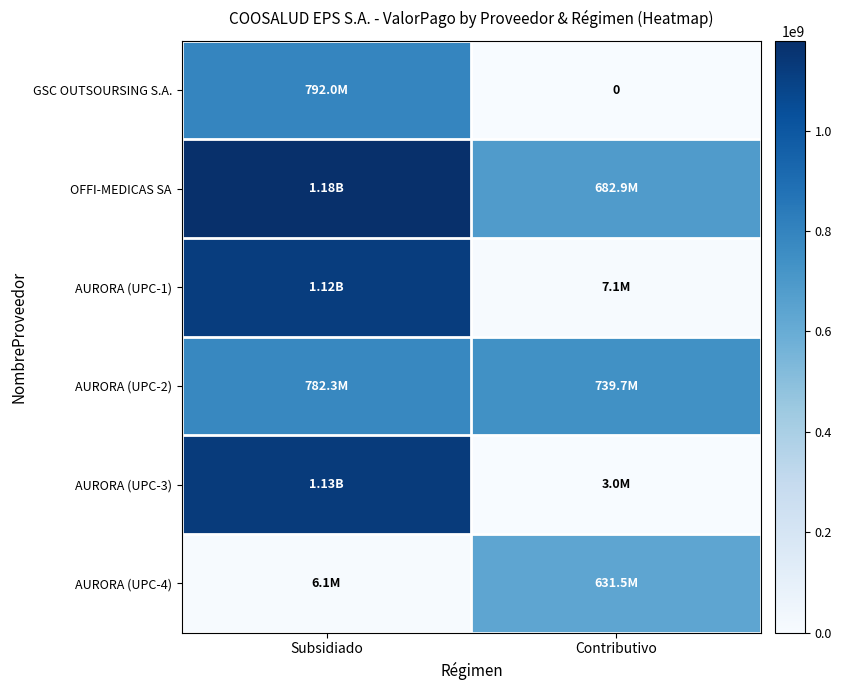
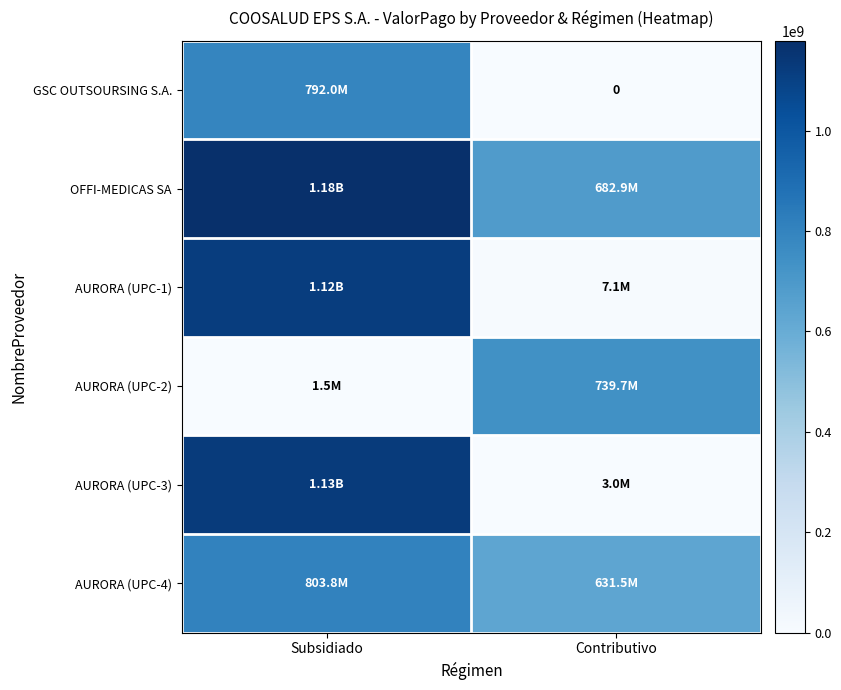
  {
    "GSC OUTSOURSING S.A.": {
      "Subsidiado": "792.0M",
      "Contributivo": "0"
    },
    "OFFI-MEDICAS SA": {
      "Subsidiado": "1.18B",
      "Contributivo": "682.9M"
    },
    "AURORA (UPC-1)": {
      "Subsidiado": "1.12B",
      "Contributivo": "7.1M"
    },
    "AURORA (UPC-2)": {
-     "Subsidiado": "782.3M",
+     "Subsidiado": "1.5M",
      "Contributivo": "739.7M"
    },
    "AURORA (UPC-3)": {
      "Subsidiado": "1.13B",
      "Contributivo": "3.0M"
    },
    "AURORA (UPC-4)": {
-     "Subsidiado": "6.1M",
+     "Subsidiado": "803.8M",
      "Contributivo": "631.5M"
    }
  }
